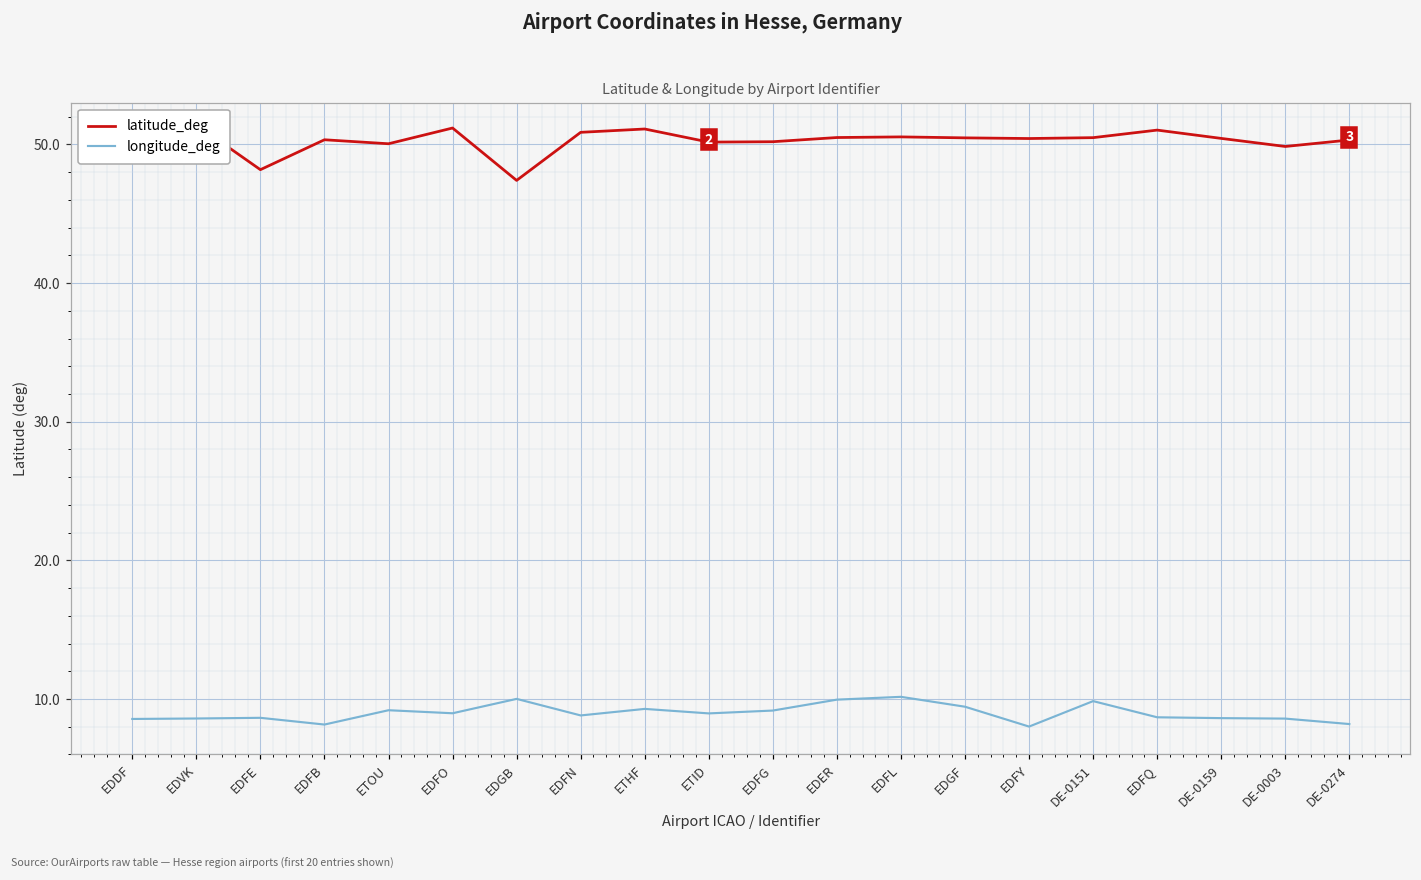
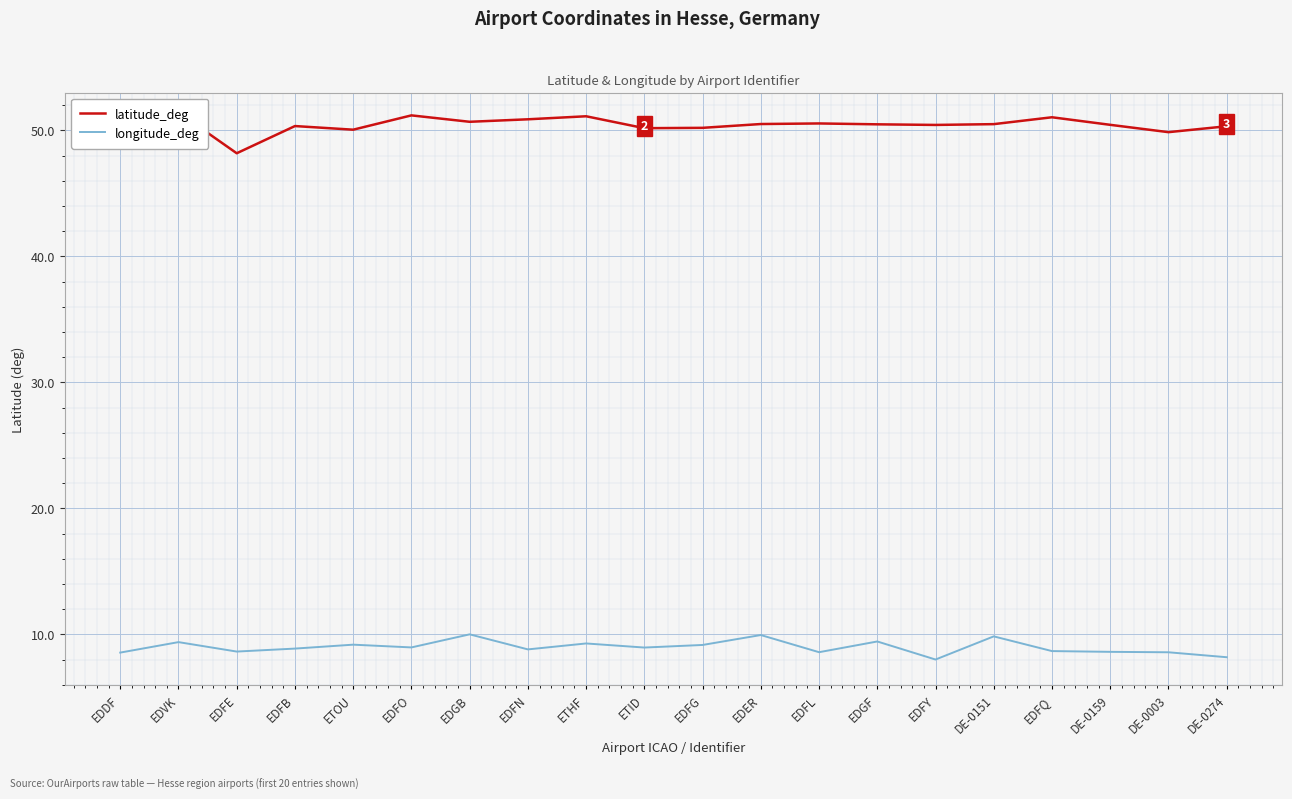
  {
    "latitude_deg": {
      "EDFE": 48.2,
      "EDFB": 50.3,
      "ETOU": 50.0,
      "EDFO": 51.2,
-     "EDGB": 47.4,
+     "EDGB": 50.7,
      "EDFN": 50.9,
      "ETHF": 51.1,
      "EDFG": 50.2,
      "EDER": 50.5,
      "EDFL": 50.5,
      "EDGF": 50.5,
      "EDFY": 50.4,
      "DE-0151": 50.5,
      "EDFQ": 51.0,
      "DE-0159": 50.4,
      "DE-0003": 49.9
    },
    "longitude_deg": {
      "EDDF": 8.6,
-     "EDVK": 8.6,
+     "EDVK": 9.4,
      "EDFE": 8.6,
-     "EDFB": 8.2,
+     "EDFB": 8.9,
      "ETOU": 9.2,
      "EDFO": 9.0,
      "EDGB": 10.0,
      "EDFN": 8.8,
      "ETHF": 9.3,
      "ETID": 9.0,
      "EDFG": 9.2,
      "EDER": 10.0,
-     "EDFL": 10.2,
+     "EDFL": 8.6,
      "EDGF": 9.4,
      "EDFY": 8.0,
      "DE-0151": 9.8,
      "EDFQ": 8.7,
      "DE-0159": 8.6,
      "DE-0003": 8.6,
      "DE-0274": 8.2
    }
  }
